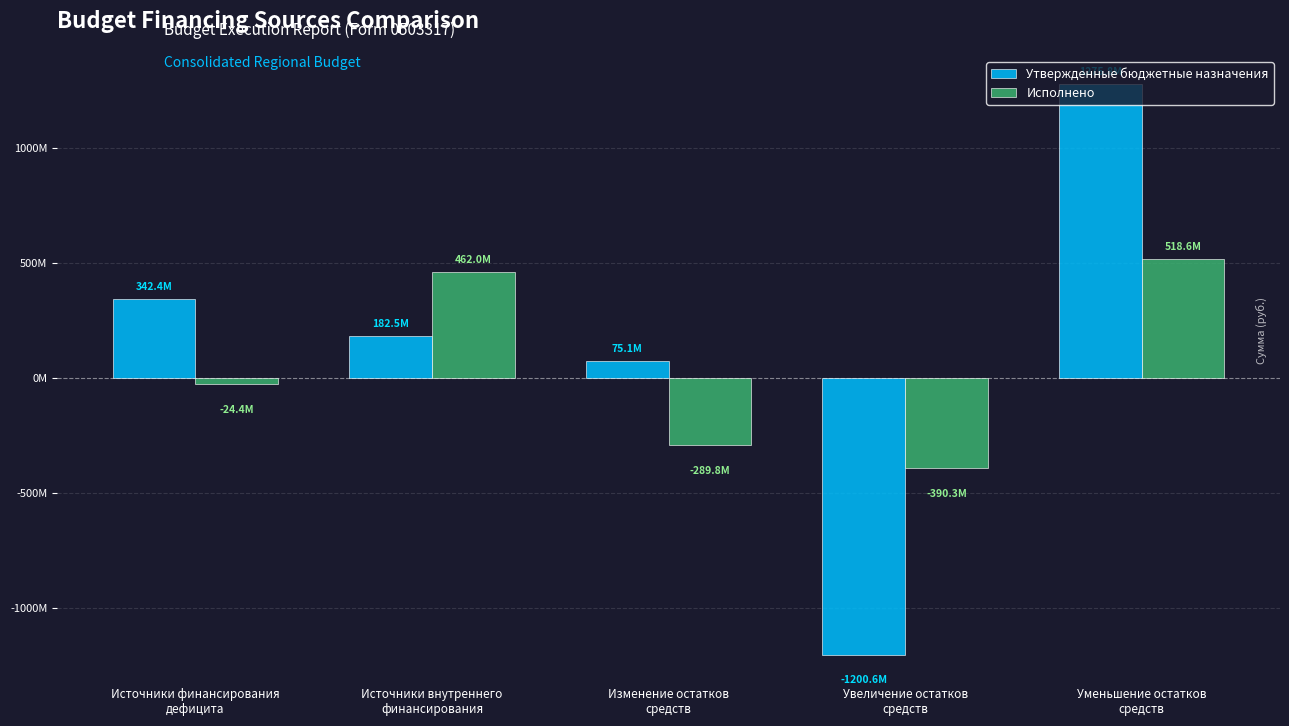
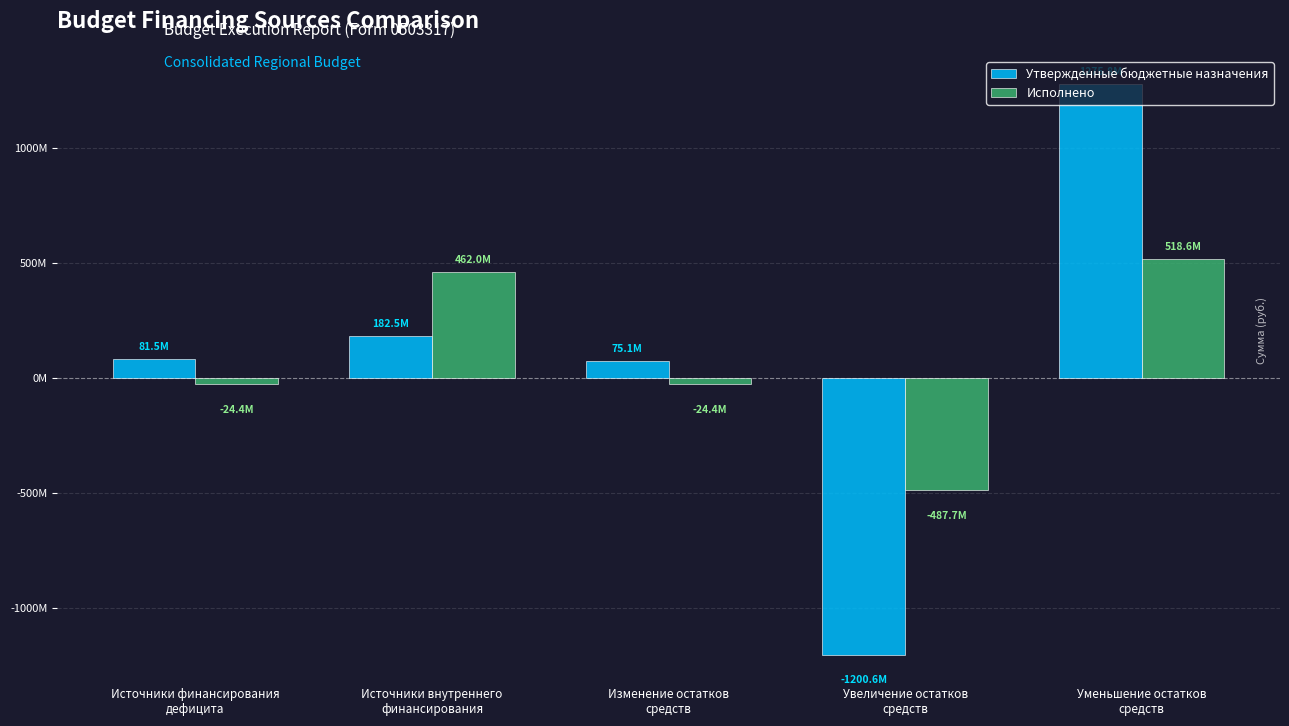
  {
    "Утвержденные бюджетные назначения": {
-     "Источники финансирования дефицита": "342.4M",
+     "Источники финансирования дефицита": "81.5M",
      "Источники внутреннего финансирования": "182.5M",
      "Изменение остатков средств": "75.1M",
      "Увеличение остатков средств": "-1200.6M"
    },
    "Исполнено": {
      "Источники финансирования дефицита": "-24.4M",
      "Источники внутреннего финансирования": "462.0M",
-     "Изменение остатков средств": "-289.8M",
-     "Увеличение остатков средств": "-390.3M",
+     "Изменение остатков средств": "-24.4M",
+     "Увеличение остатков средств": "-487.7M",
      "Уменьшение остатков средств": "518.6M"
    }
  }
